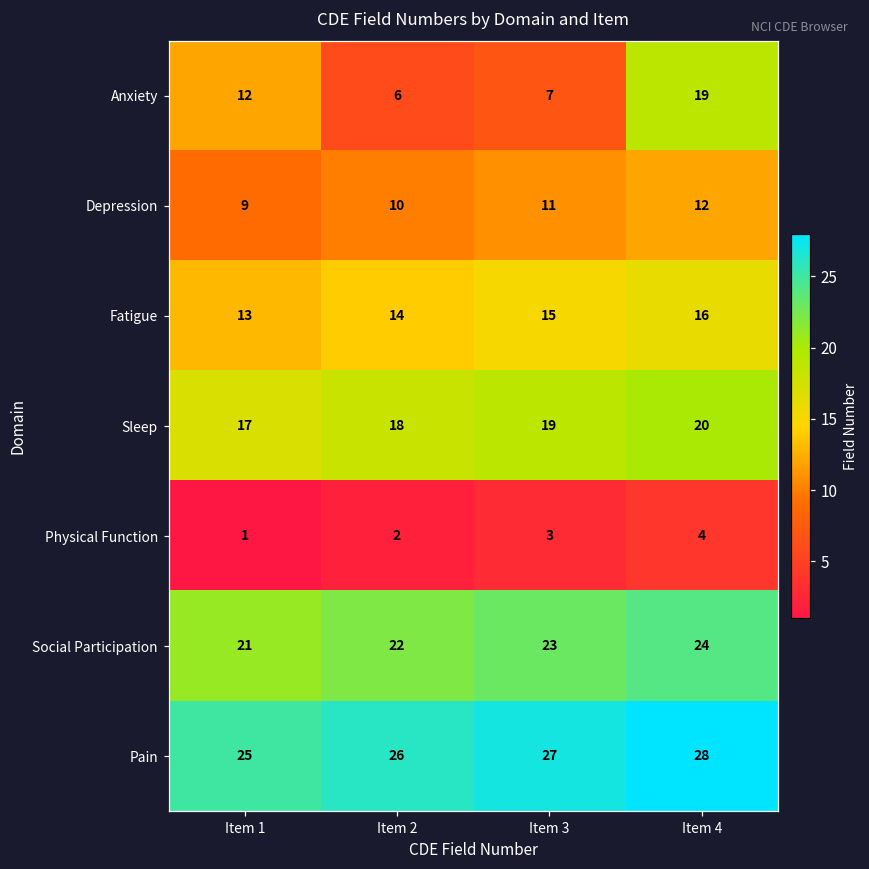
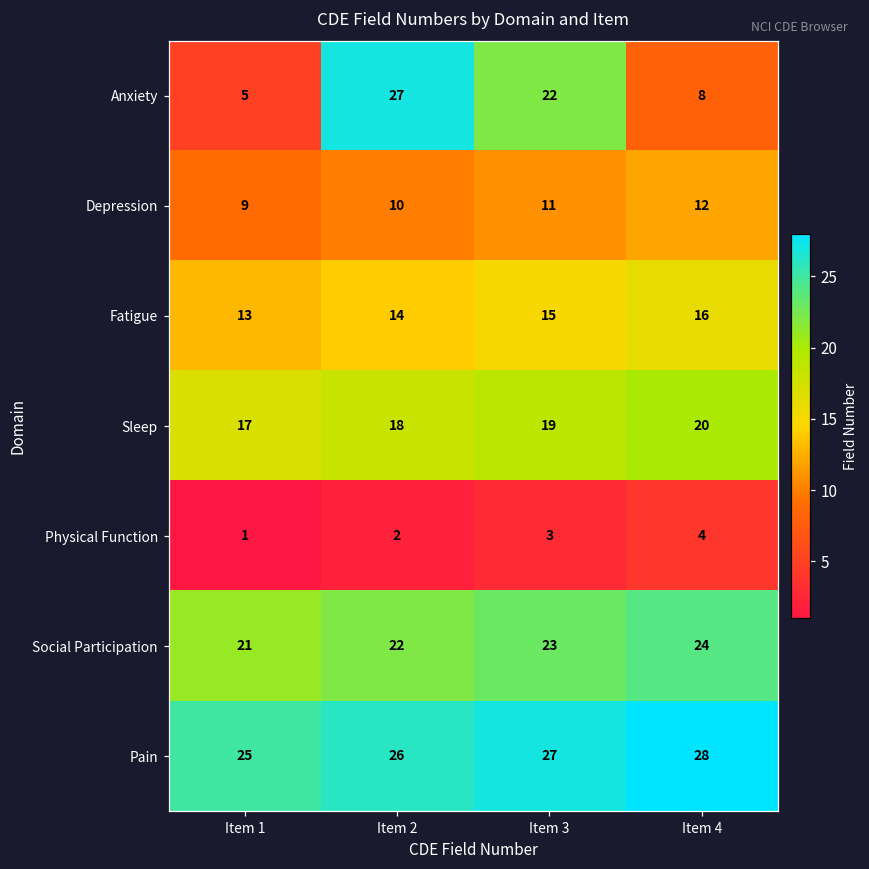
  {
    "Anxiety": {
-     "Item 1": 12,
-     "Item 2": 6,
-     "Item 3": 7,
-     "Item 4": 19
+     "Item 1": 5,
+     "Item 2": 27,
+     "Item 3": 22,
+     "Item 4": 8
    },
    "Depression": {
      "Item 1": 9,
      "Item 2": 10,
      "Item 3": 11,
      "Item 4": 12
    },
    "Fatigue": {
      "Item 1": 13,
      "Item 2": 14,
      "Item 3": 15,
      "Item 4": 16
    },
    "Sleep": {
      "Item 1": 17,
      "Item 2": 18,
      "Item 3": 19,
      "Item 4": 20
    },
    "Physical Function": {
      "Item 1": 1,
      "Item 2": 2,
      "Item 3": 3,
      "Item 4": 4
    },
    "Social Participation": {
      "Item 1": 21,
      "Item 2": 22,
      "Item 3": 23,
      "Item 4": 24
    },
    "Pain": {
      "Item 1": 25,
      "Item 2": 26,
      "Item 3": 27,
      "Item 4": 28
    }
  }
